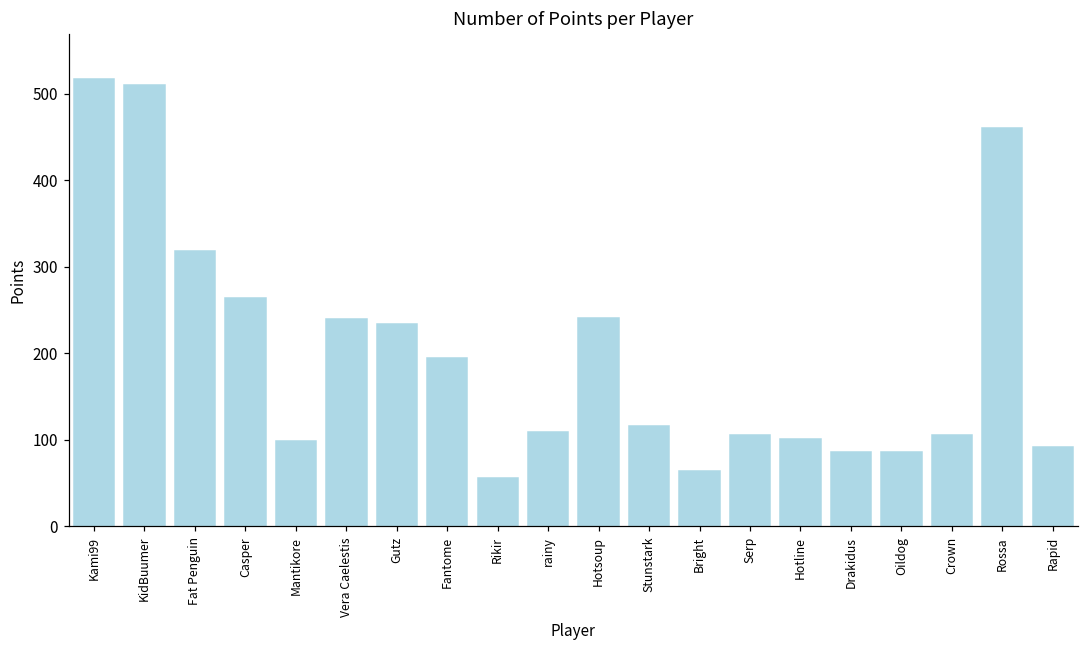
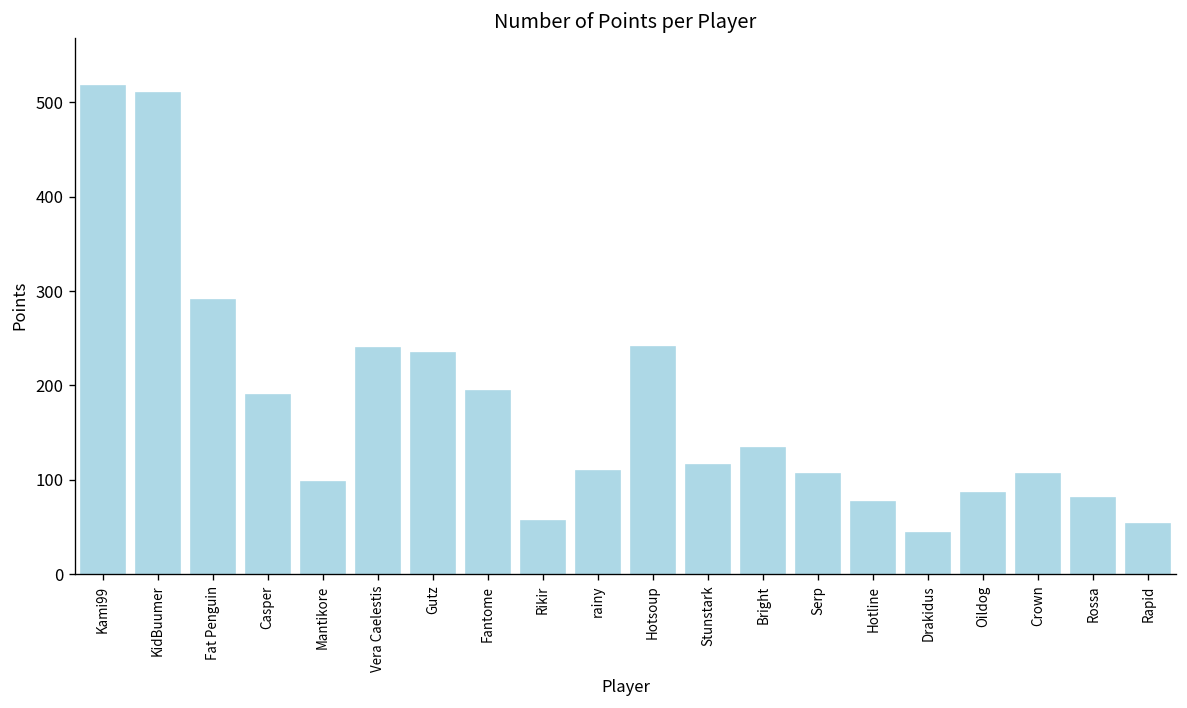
  {
    "Kami99": 520,
    "KidBuumer": 510,
-   "Fat Penguin": 320,
-   "Casper": 260,
+   "Fat Penguin": 290,
+   "Casper": 190,
    "Mantikore": 100,
    "Vera Caelestis": 240,
    "Gutz": 230,
    "Fantome": 190,
    "Rikir": 60,
    "rainy": 110,
    "Hotsoup": 240,
    "Stunstark": 120,
-   "Bright": 60,
+   "Bright": 130,
    "Serp": 110,
-   "Hotline": 100,
-   "Drakidus": 90,
+   "Hotline": 80,
+   "Drakidus": 40,
    "Oildog": 90,
    "Crown": 110,
-   "Rossa": 460,
-   "Rapid": 90
+   "Rossa": 80,
+   "Rapid": 50
  }
